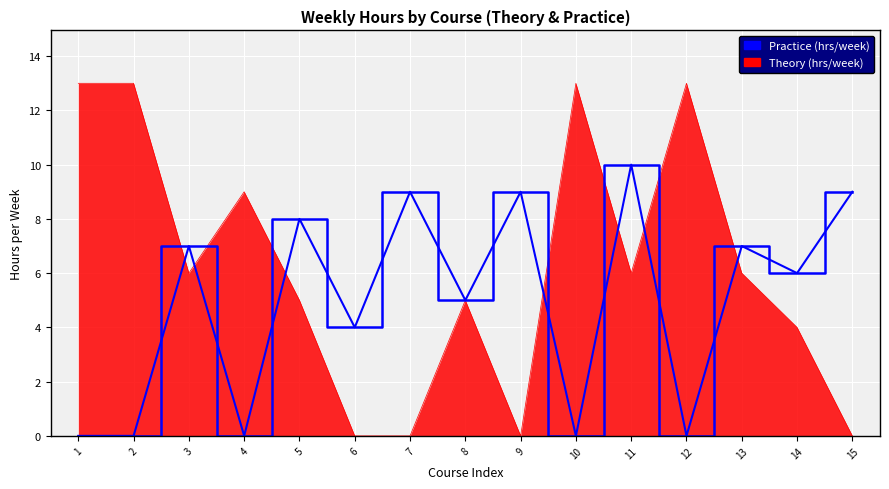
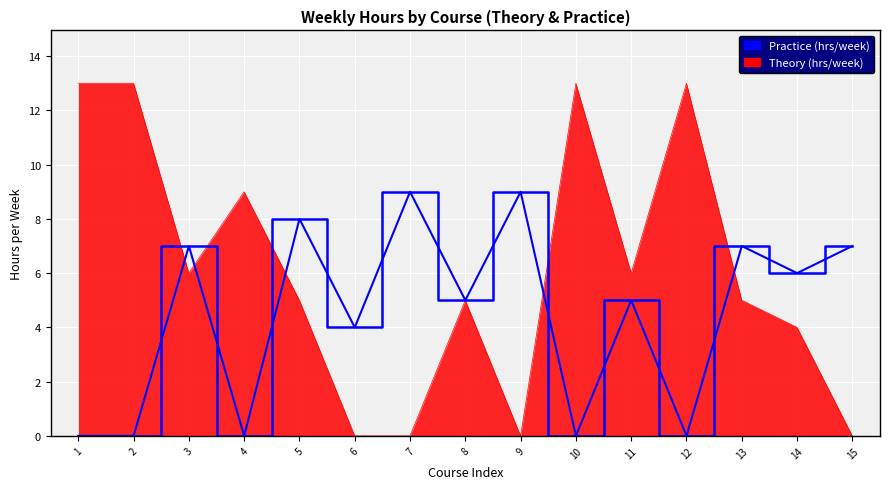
  {
    "Theory (hrs/week)": {
      "1": 13,
      "2": 13,
      "3": 6,
      "4": 9,
      "5": 5,
      "6": 0,
      "7": 0,
      "9": 0,
      "10": 13,
      "11": 6,
      "12": 13,
-     "13": 6,
+     "13": 5,
      "14": 4,
      "15": 0
    },
    "Practice (hrs/week)": {
      "1": 0,
      "2": 0,
      "3": 7,
      "4": 0,
      "5": 8,
      "6": 4,
      "7": 9,
      "9": 9,
      "10": 0,
-     "11": 10,
+     "11": 5,
      "12": 0,
      "13": 7,
      "14": 6,
-     "15": 9
+     "15": 7
    }
  }
